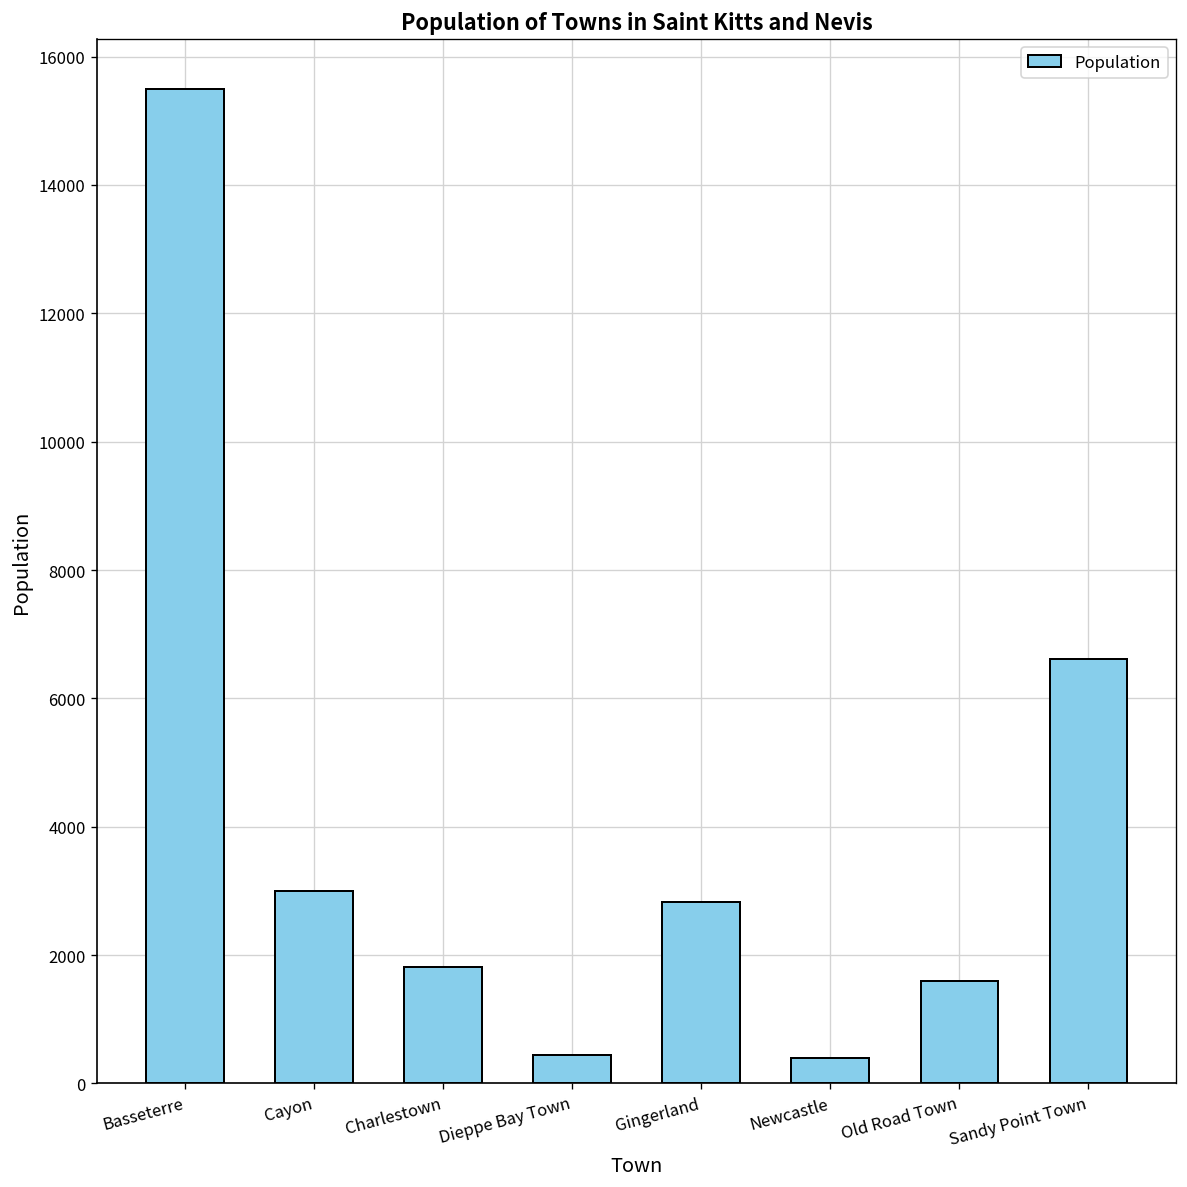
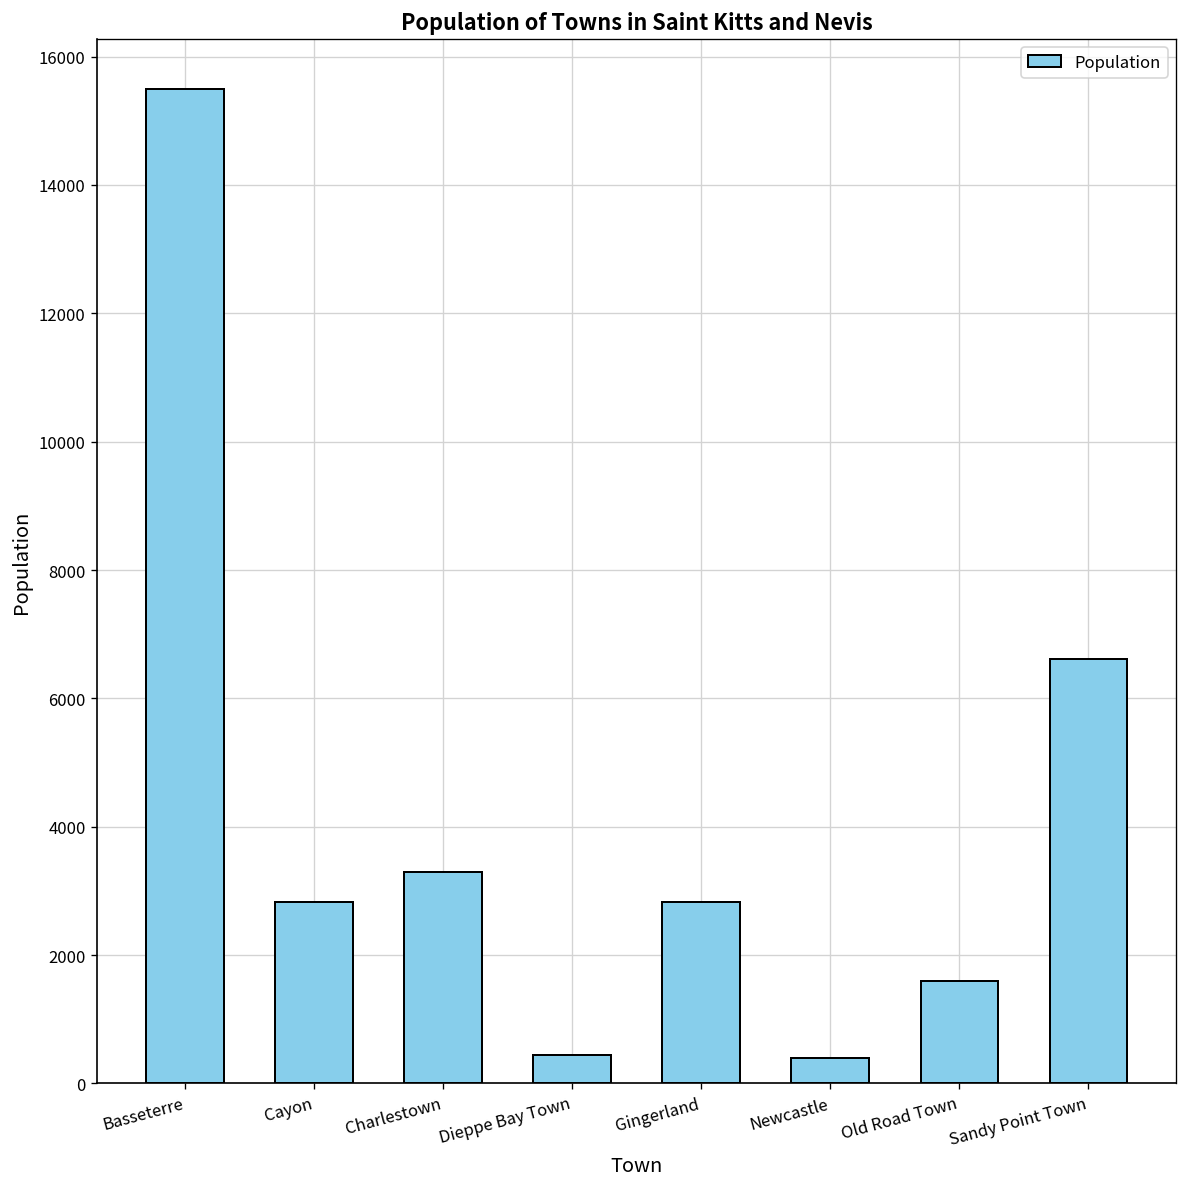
  {
    "Basseterre": 15500,
-   "Cayon": 3000,
-   "Charlestown": 1800,
+   "Cayon": 2800,
+   "Charlestown": 3300,
    "Dieppe Bay Town": 500,
    "Gingerland": 2800,
    "Newcastle": 400,
    "Old Road Town": 1600,
    "Sandy Point Town": 6600
  }
